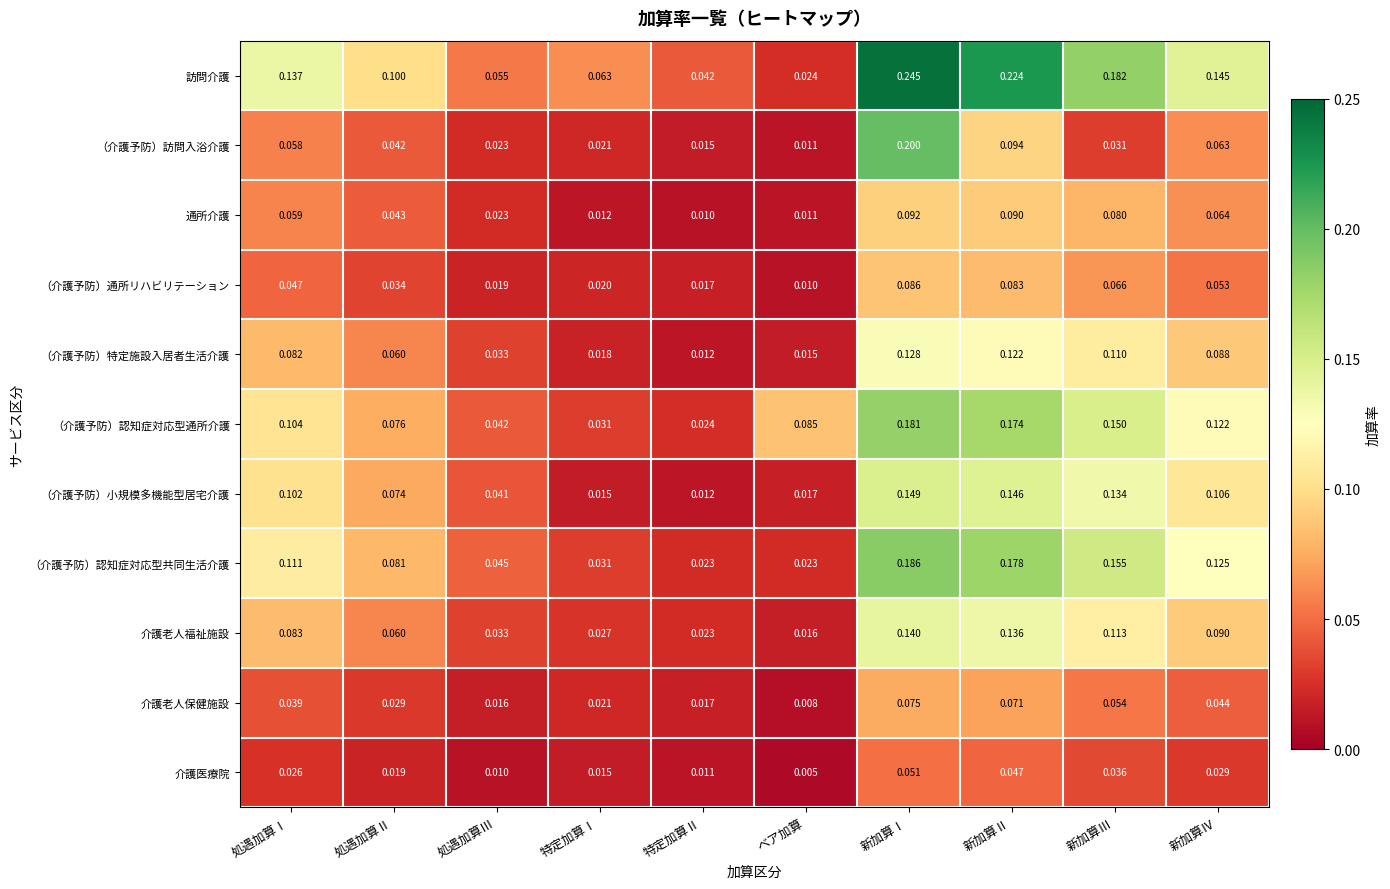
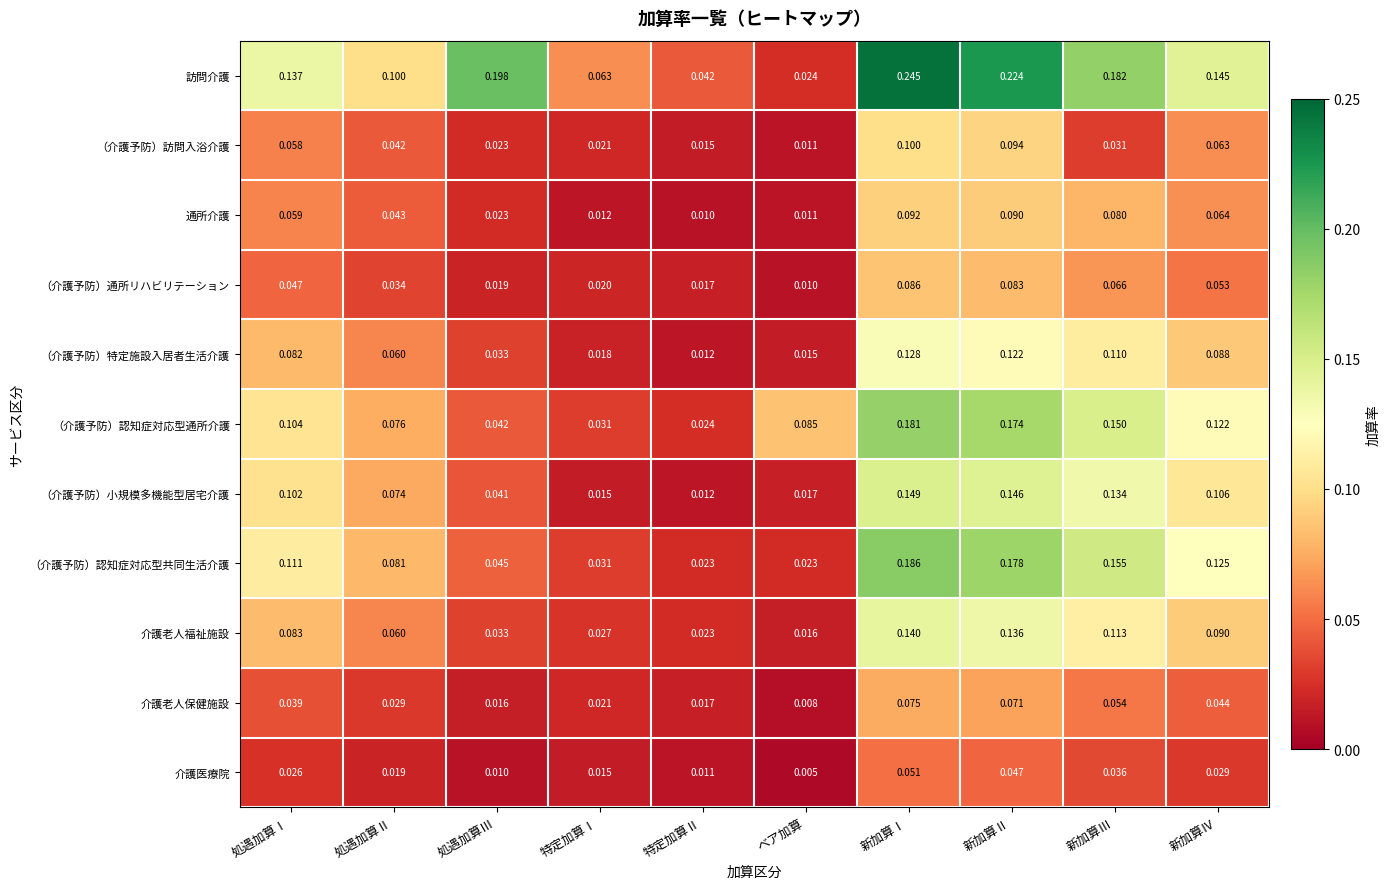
  {
    "訪問介護": {
      "処遇加算Ⅰ": 0.137,
      "処遇加算Ⅱ": 0.100,
-     "処遇加算Ⅲ": 0.055,
+     "処遇加算Ⅲ": 0.198,
      "特定加算Ⅰ": 0.063,
      "特定加算Ⅱ": 0.042,
      "ベア加算": 0.024,
      "新加算Ⅰ": 0.245,
      "新加算Ⅱ": 0.224,
      "新加算Ⅲ": 0.182,
      "新加算Ⅳ": 0.145
    },
    "（介護予防）訪問入浴介護": {
      "処遇加算Ⅰ": 0.058,
      "処遇加算Ⅱ": 0.042,
      "処遇加算Ⅲ": 0.023,
      "特定加算Ⅰ": 0.021,
      "特定加算Ⅱ": 0.015,
      "ベア加算": 0.011,
-     "新加算Ⅰ": 0.200,
+     "新加算Ⅰ": 0.100,
      "新加算Ⅱ": 0.094,
      "新加算Ⅲ": 0.031,
      "新加算Ⅳ": 0.063
    },
    "通所介護": {
      "処遇加算Ⅰ": 0.059,
      "処遇加算Ⅱ": 0.043,
      "処遇加算Ⅲ": 0.023,
      "特定加算Ⅰ": 0.012,
      "特定加算Ⅱ": 0.010,
      "ベア加算": 0.011,
      "新加算Ⅰ": 0.092,
      "新加算Ⅱ": 0.090,
      "新加算Ⅲ": 0.080,
      "新加算Ⅳ": 0.064
    },
    "（介護予防）通所リハビリテーション": {
      "処遇加算Ⅰ": 0.047,
      "処遇加算Ⅱ": 0.034,
      "処遇加算Ⅲ": 0.019,
      "特定加算Ⅰ": 0.020,
      "特定加算Ⅱ": 0.017,
      "ベア加算": 0.010,
      "新加算Ⅰ": 0.086,
      "新加算Ⅱ": 0.083,
      "新加算Ⅲ": 0.066,
      "新加算Ⅳ": 0.053
    },
    "（介護予防）特定施設入居者生活介護": {
      "処遇加算Ⅰ": 0.082,
      "処遇加算Ⅱ": 0.060,
      "処遇加算Ⅲ": 0.033,
      "特定加算Ⅰ": 0.018,
      "特定加算Ⅱ": 0.012,
      "ベア加算": 0.015,
      "新加算Ⅰ": 0.128,
      "新加算Ⅱ": 0.122,
      "新加算Ⅲ": 0.110,
      "新加算Ⅳ": 0.088
    },
    "（介護予防）認知症対応型通所介護": {
      "処遇加算Ⅰ": 0.104,
      "処遇加算Ⅱ": 0.076,
      "処遇加算Ⅲ": 0.042,
      "特定加算Ⅰ": 0.031,
      "特定加算Ⅱ": 0.024,
      "ベア加算": 0.085,
      "新加算Ⅰ": 0.181,
      "新加算Ⅱ": 0.174,
      "新加算Ⅲ": 0.150,
      "新加算Ⅳ": 0.122
    },
    "（介護予防）小規模多機能型居宅介護": {
      "処遇加算Ⅰ": 0.102,
      "処遇加算Ⅱ": 0.074,
      "処遇加算Ⅲ": 0.041,
      "特定加算Ⅰ": 0.015,
      "特定加算Ⅱ": 0.012,
      "ベア加算": 0.017,
      "新加算Ⅰ": 0.149,
      "新加算Ⅱ": 0.146,
      "新加算Ⅲ": 0.134,
      "新加算Ⅳ": 0.106
    },
    "（介護予防）認知症対応型共同生活介護": {
      "処遇加算Ⅰ": 0.111,
      "処遇加算Ⅱ": 0.081,
      "処遇加算Ⅲ": 0.045,
      "特定加算Ⅰ": 0.031,
      "特定加算Ⅱ": 0.023,
      "ベア加算": 0.023,
      "新加算Ⅰ": 0.186,
      "新加算Ⅱ": 0.178,
      "新加算Ⅲ": 0.155,
      "新加算Ⅳ": 0.125
    },
    "介護老人福祉施設": {
      "処遇加算Ⅰ": 0.083,
      "処遇加算Ⅱ": 0.060,
      "処遇加算Ⅲ": 0.033,
      "特定加算Ⅰ": 0.027,
      "特定加算Ⅱ": 0.023,
      "ベア加算": 0.016,
      "新加算Ⅰ": 0.140,
      "新加算Ⅱ": 0.136,
      "新加算Ⅲ": 0.113,
      "新加算Ⅳ": 0.090
    },
    "介護老人保健施設": {
      "処遇加算Ⅰ": 0.039,
      "処遇加算Ⅱ": 0.029,
      "処遇加算Ⅲ": 0.016,
      "特定加算Ⅰ": 0.021,
      "特定加算Ⅱ": 0.017,
      "ベア加算": 0.008,
      "新加算Ⅰ": 0.075,
      "新加算Ⅱ": 0.071,
      "新加算Ⅲ": 0.054,
      "新加算Ⅳ": 0.044
    },
    "介護医療院": {
      "処遇加算Ⅰ": 0.026,
      "処遇加算Ⅱ": 0.019,
      "処遇加算Ⅲ": 0.010,
      "特定加算Ⅰ": 0.015,
      "特定加算Ⅱ": 0.011,
      "ベア加算": 0.005,
      "新加算Ⅰ": 0.051,
      "新加算Ⅱ": 0.047,
      "新加算Ⅲ": 0.036,
      "新加算Ⅳ": 0.029
    }
  }
